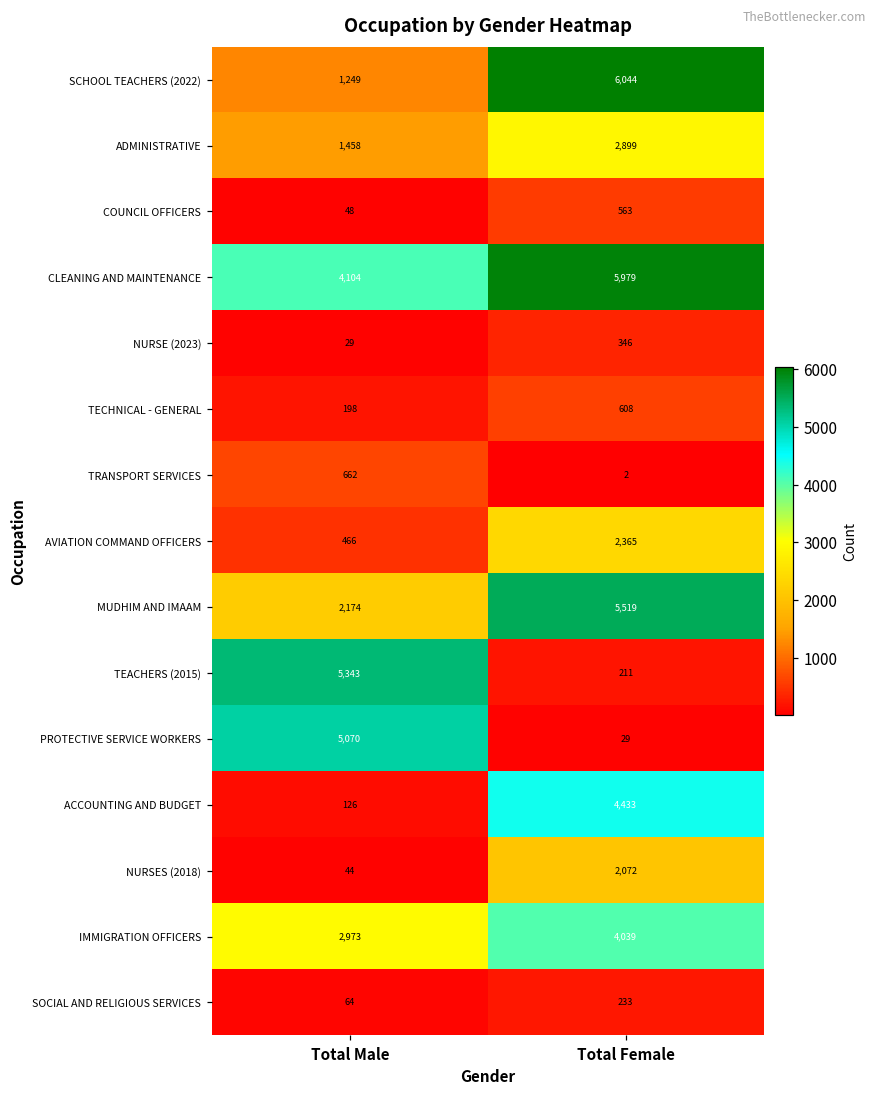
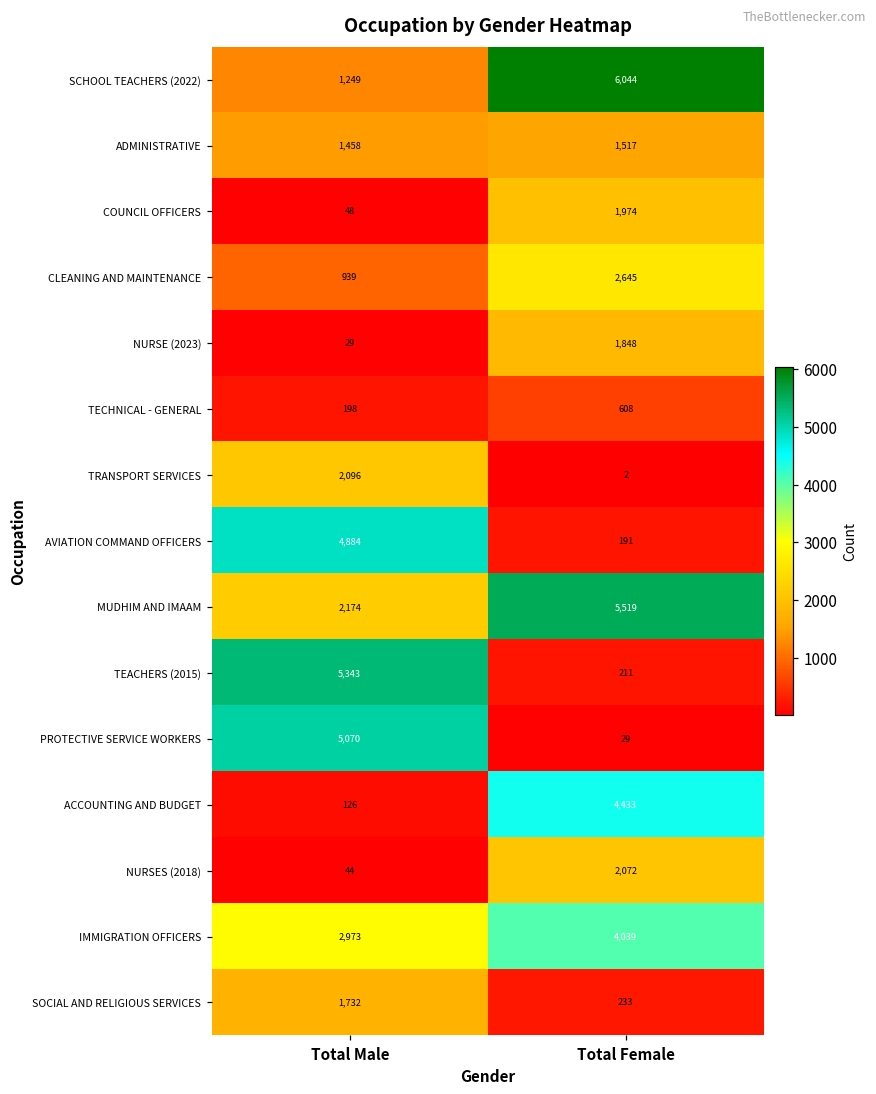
  {
    "SCHOOL TEACHERS (2022)": {
      "Total Male": "1,249",
      "Total Female": "6,044"
    },
    "ADMINISTRATIVE": {
      "Total Male": "1,458",
-     "Total Female": "2,899"
+     "Total Female": "1,517"
    },
    "COUNCIL OFFICERS": {
      "Total Male": "48",
-     "Total Female": "563"
+     "Total Female": "1,974"
    },
    "CLEANING AND MAINTENANCE": {
-     "Total Male": "4,104",
-     "Total Female": "5,979"
+     "Total Male": "939",
+     "Total Female": "2,645"
    },
    "NURSE (2023)": {
      "Total Male": "29",
-     "Total Female": "346"
+     "Total Female": "1,848"
    },
    "TECHNICAL - GENERAL": {
      "Total Male": "198",
      "Total Female": "608"
    },
    "TRANSPORT SERVICES": {
-     "Total Male": "662",
+     "Total Male": "2,096",
      "Total Female": "2"
    },
    "AVIATION COMMAND OFFICERS": {
-     "Total Male": "466",
-     "Total Female": "2,365"
+     "Total Male": "4,884",
+     "Total Female": "191"
    },
    "MUDHIM AND IMAAM": {
      "Total Male": "2,174",
      "Total Female": "5,519"
    },
    "TEACHERS (2015)": {
      "Total Male": "5,343",
      "Total Female": "211"
    },
    "PROTECTIVE SERVICE WORKERS": {
      "Total Male": "5,070",
      "Total Female": "29"
    },
    "ACCOUNTING AND BUDGET": {
      "Total Male": "126",
      "Total Female": "4,433"
    },
    "NURSES (2018)": {
      "Total Male": "44",
      "Total Female": "2,072"
    },
    "IMMIGRATION OFFICERS": {
      "Total Male": "2,973",
      "Total Female": "4,039"
    },
    "SOCIAL AND RELIGIOUS SERVICES": {
-     "Total Male": "64",
+     "Total Male": "1,732",
      "Total Female": "233"
    }
  }
